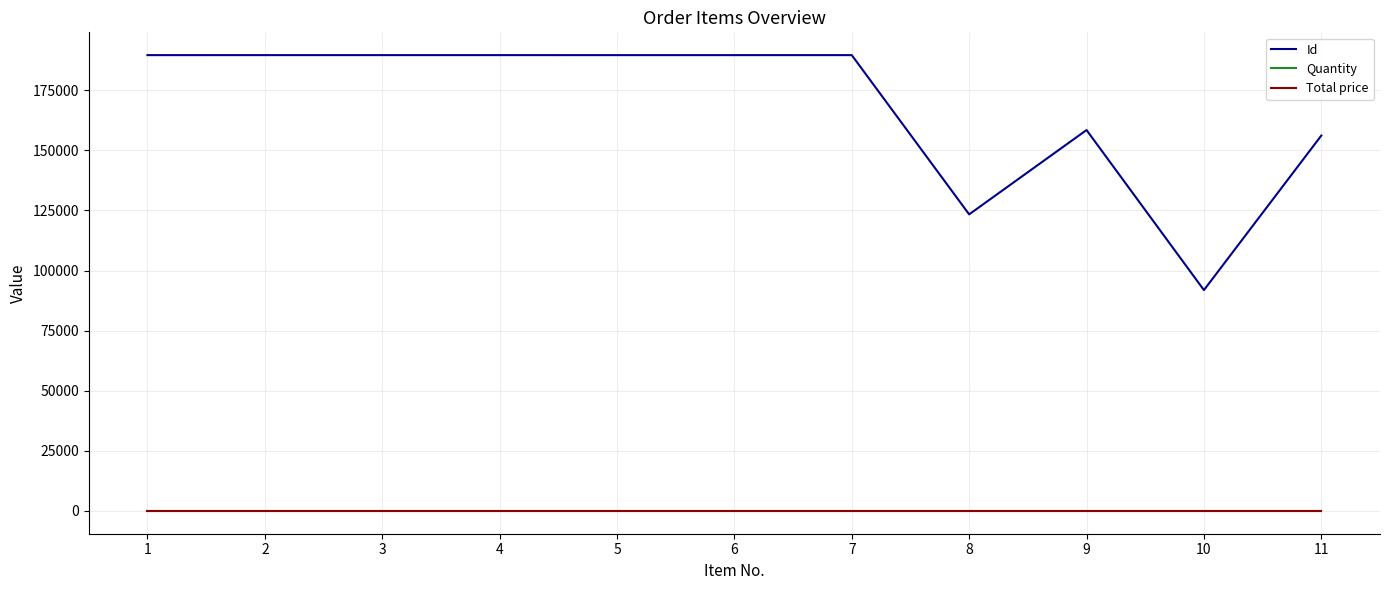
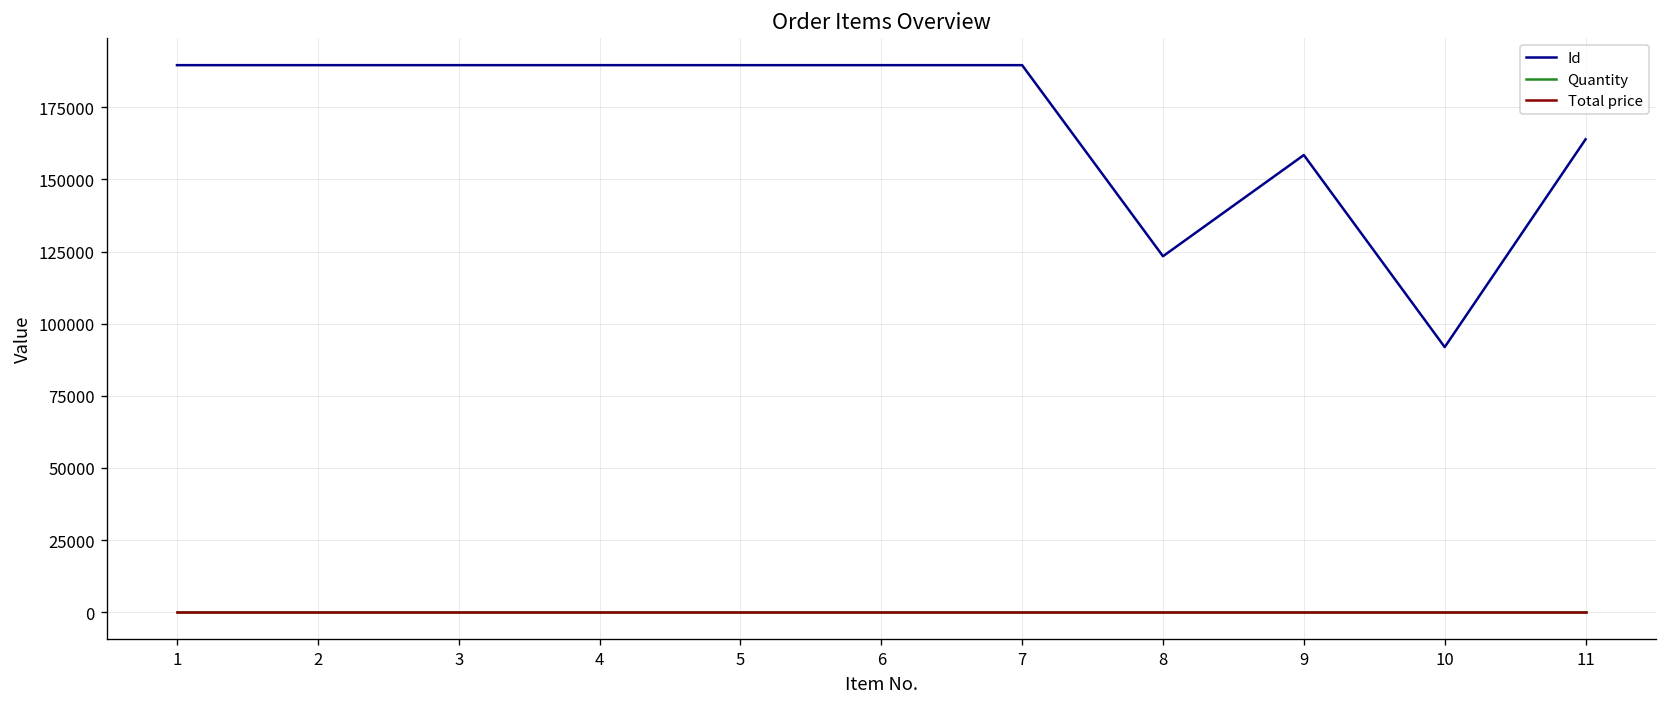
  {
    "Id": {
      "1": 190000,
      "2": 190000,
      "3": 190000,
      "4": 190000,
      "5": 190000,
      "6": 190000,
      "7": 190000,
      "8": 123000,
      "9": 158000,
      "10": 92000,
-     "11": 156000
+     "11": 164000
    },
    "Total price": {
      "1": 0,
      "2": 0,
      "3": 0,
      "4": 0,
      "5": 0,
      "6": 0,
      "7": 0,
      "8": 0,
      "9": 0,
      "10": 0,
      "11": 0
    }
  }
